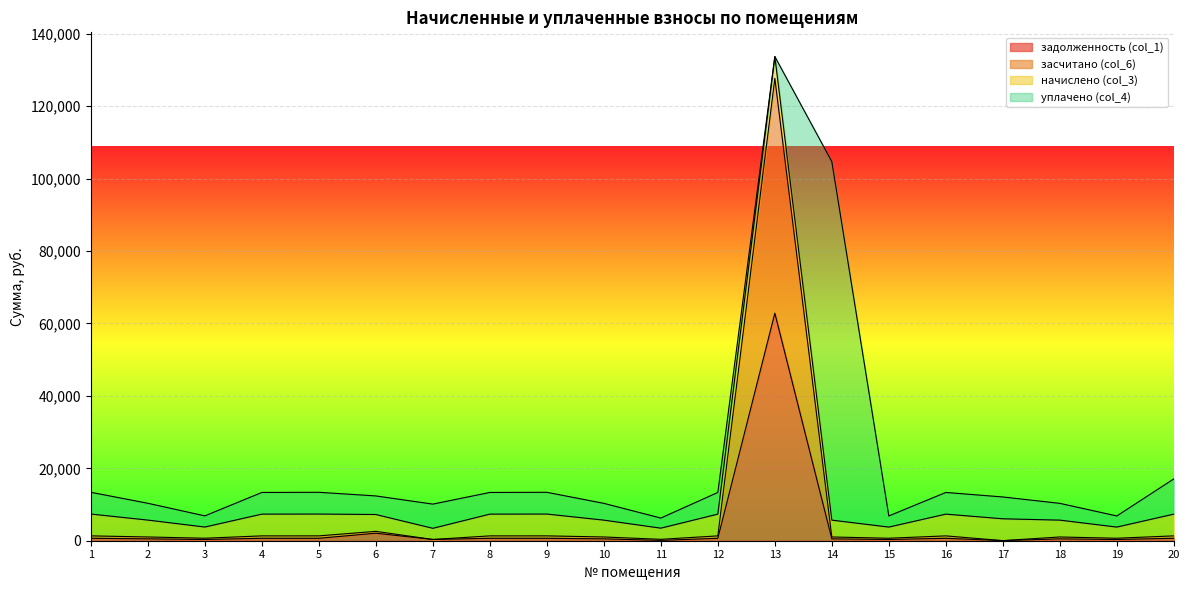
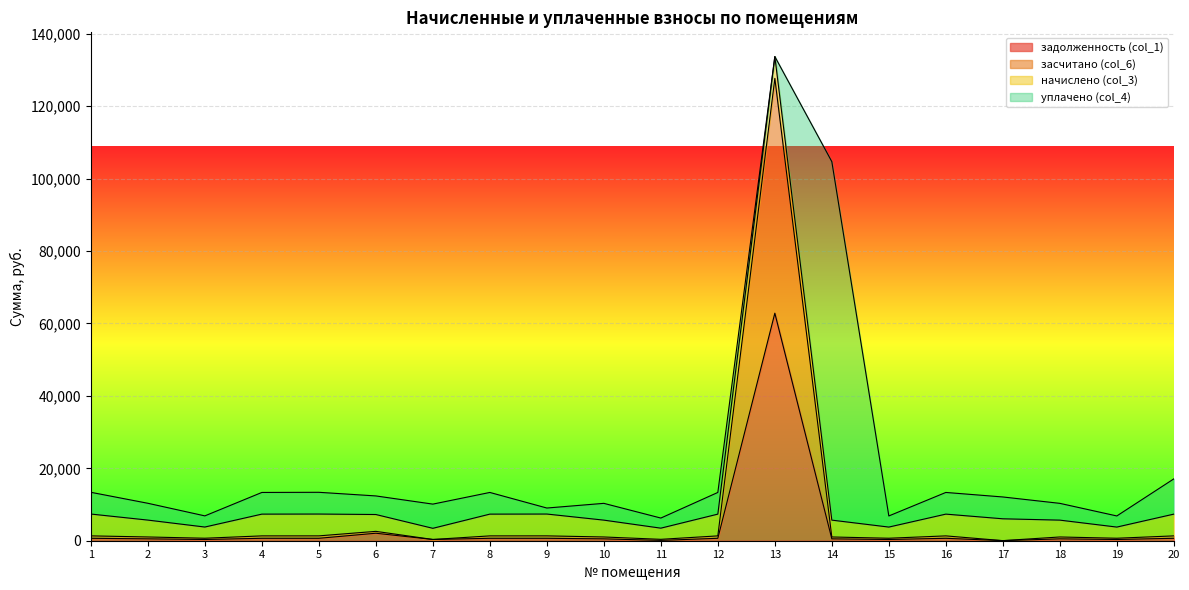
  {
    "начислено (col_3)": {
      "1": "6,000",
      "2": "5,000",
      "3": "3,000",
      "4": "6,000",
      "5": "6,000",
      "6": "5,000",
      "7": "3,000",
      "8": "6,000",
      "9": "6,000",
      "10": "5,000",
      "11": "3,000",
      "12": "6,000",
      "14": "5,000",
      "15": "3,000",
      "16": "6,000",
      "17": "6,000",
      "18": "5,000",
      "19": "3,000",
      "20": "6,000"
    },
    "уплачено (col_4)": {
      "1": "6,000",
      "2": "5,000",
      "3": "3,000",
      "4": "6,000",
      "5": "6,000",
      "6": "5,000",
      "7": "7,000",
      "8": "6,000",
-     "9": "6,000",
+     "9": "2,000",
      "10": "5,000",
      "11": "3,000",
      "12": "6,000",
      "14": "99,000",
      "15": "3,000",
      "16": "6,000",
      "17": "6,000",
      "18": "5,000",
      "19": "3,000",
      "20": "10,000"
    }
  }
